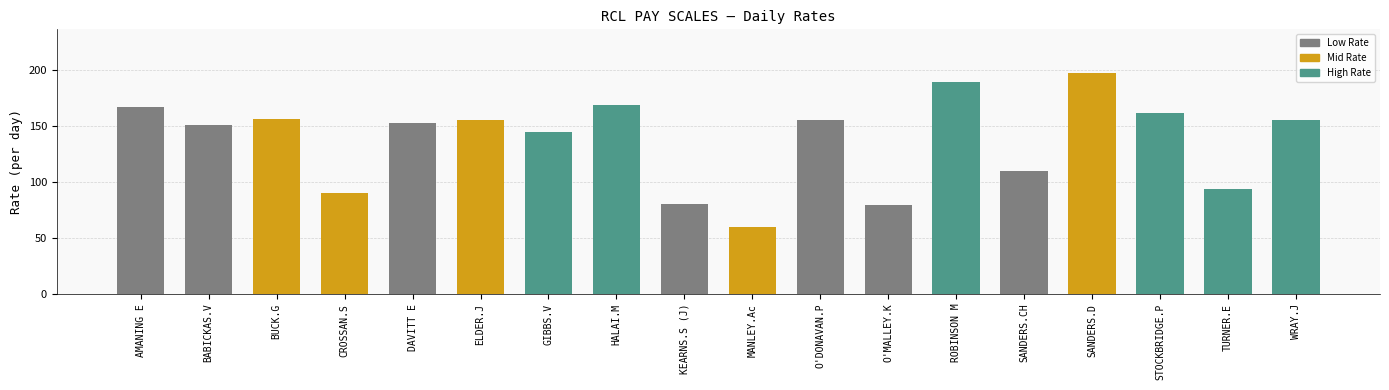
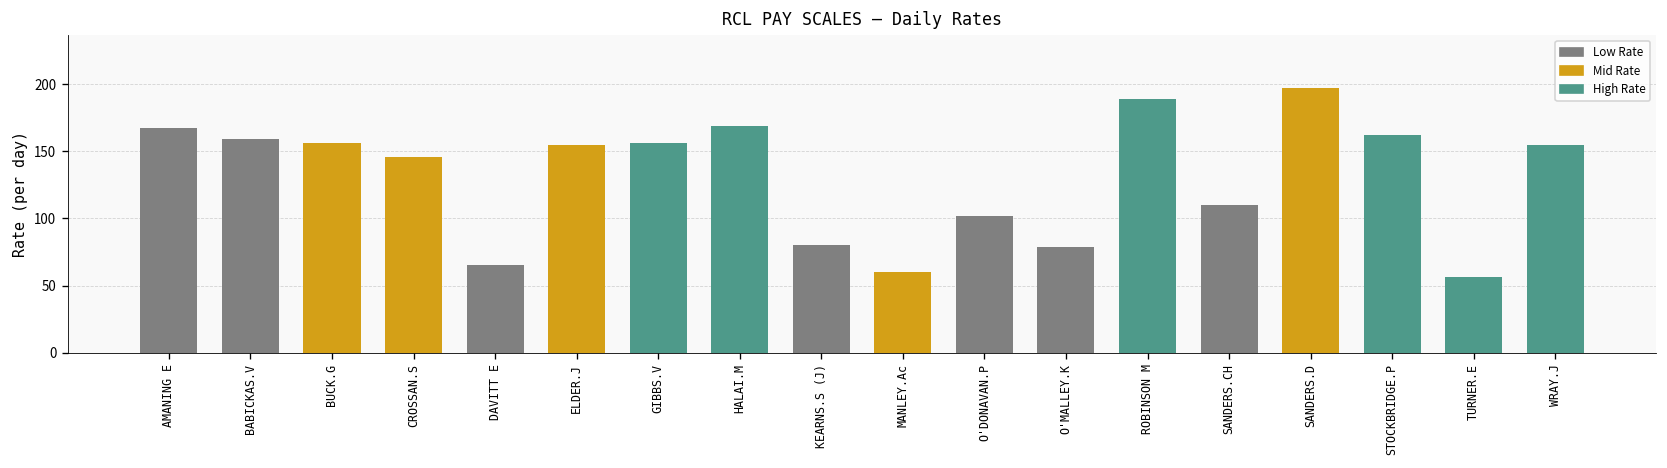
  {
    "AMANING E": 167,
-   "BABICKAS.V": 151,
+   "BABICKAS.V": 159,
    "BUCK.G": 156,
-   "CROSSAN.S": 90,
-   "DAVITT E": 153,
+   "CROSSAN.S": 146,
+   "DAVITT E": 65,
    "ELDER.J": 155,
-   "GIBBS.V": 145,
+   "GIBBS.V": 156,
    "HALAI.M": 169,
    "KEARNS.S (J)": 80,
    "MANLEY.Ac": 60,
-   "O'DONAVAN.P": 155,
+   "O'DONAVAN.P": 102,
    "O'MALLEY.K": 79,
    "ROBINSON M": 189,
    "SANDERS.CH": 110,
    "SANDERS.D": 197,
    "STOCKBRIDGE.P": 162,
-   "TURNER.E": 94,
+   "TURNER.E": 56,
    "WRAY.J": 155
  }
